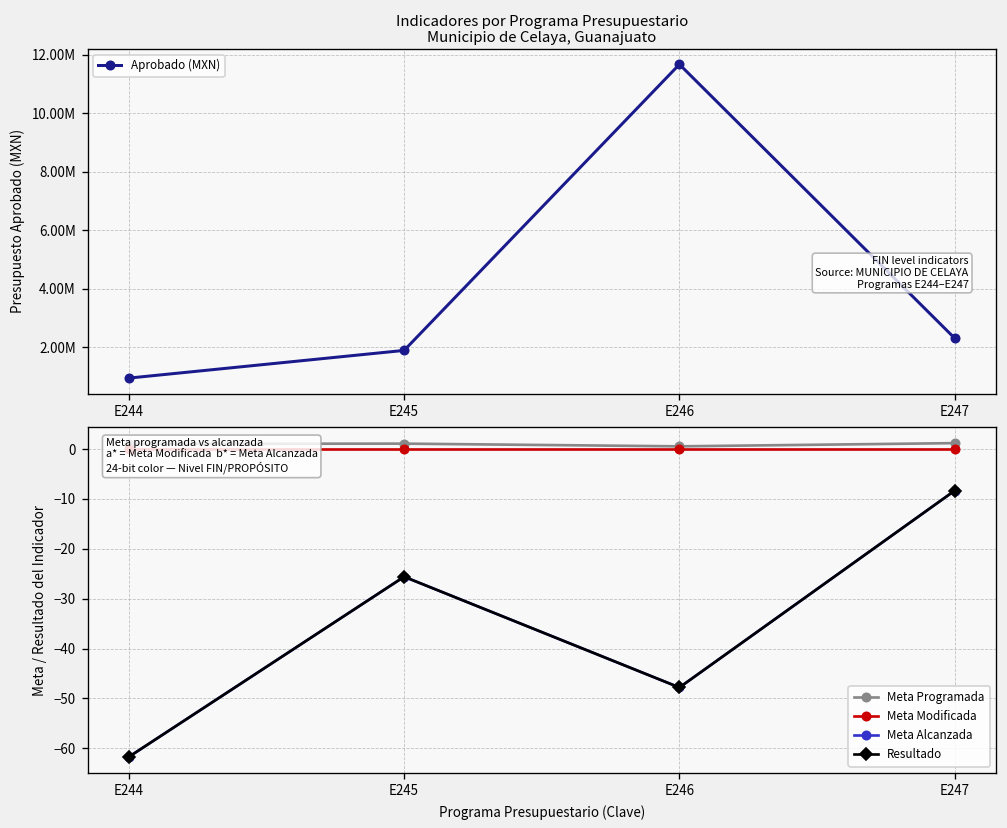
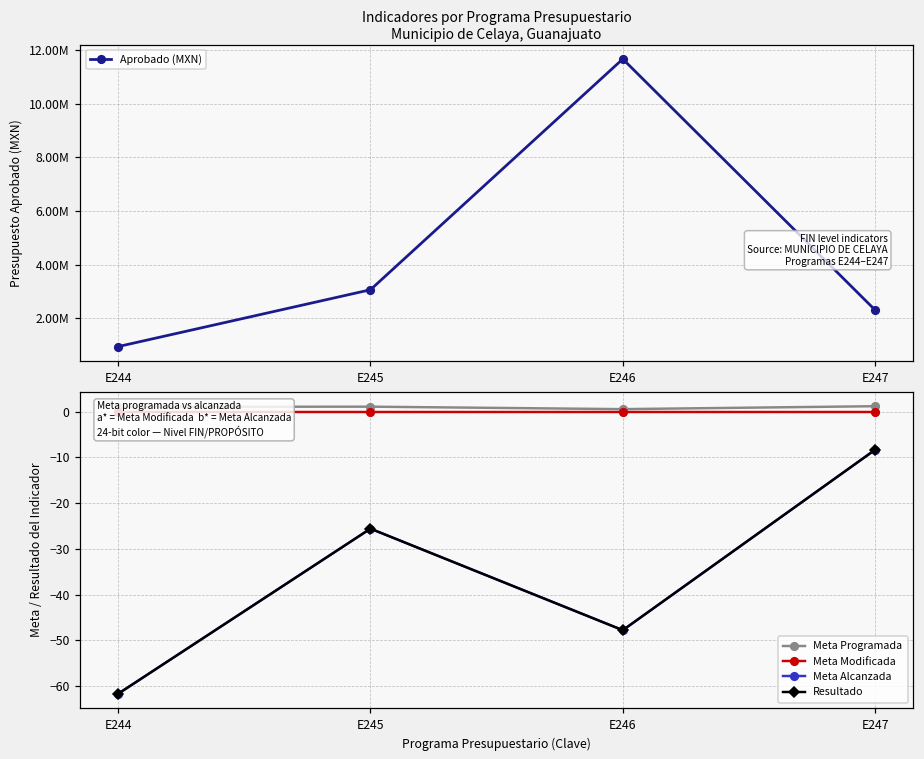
  {
    "Indicadores por Programa Presupuestario Municipio de Celaya, Guanajuato": {
      "E244": 900000,
-     "E245": 1900000,
+     "E245": 3100000,
      "E246": 11700000,
      "E247": 2300000
    }
  }
